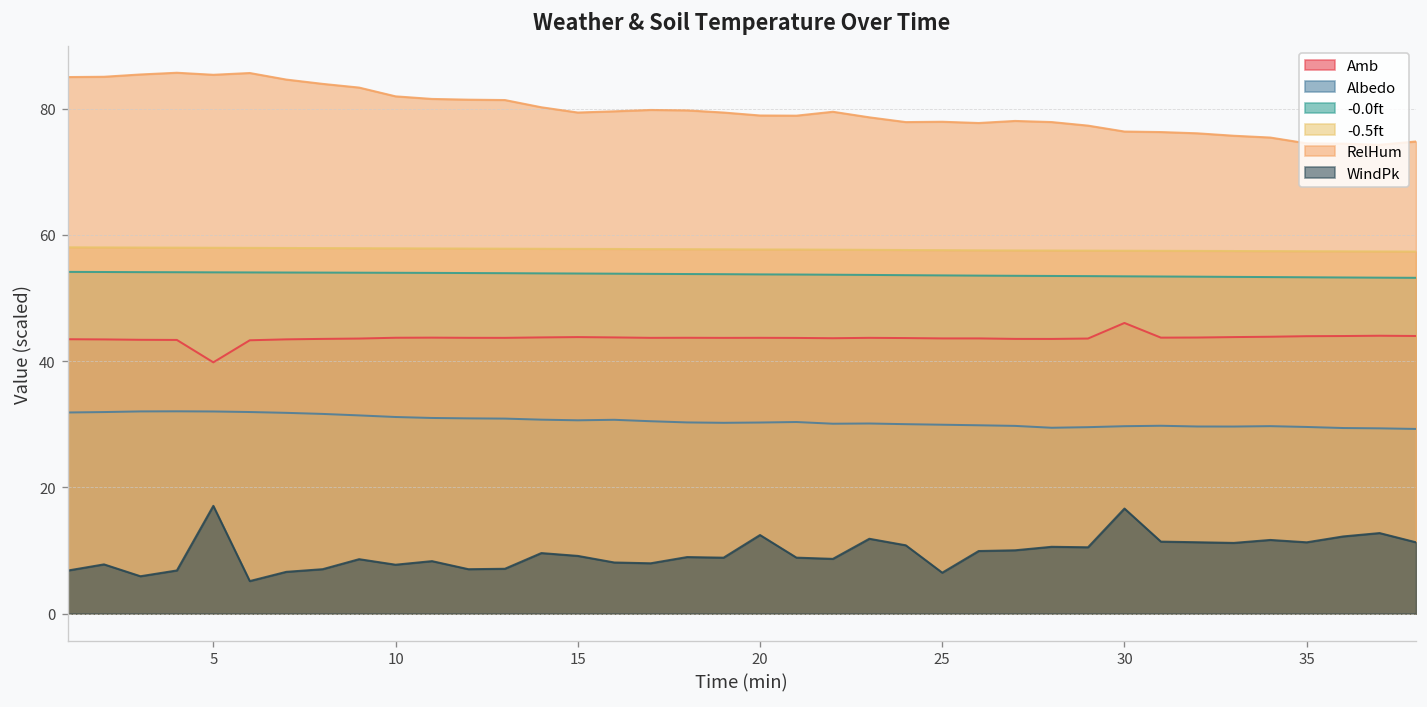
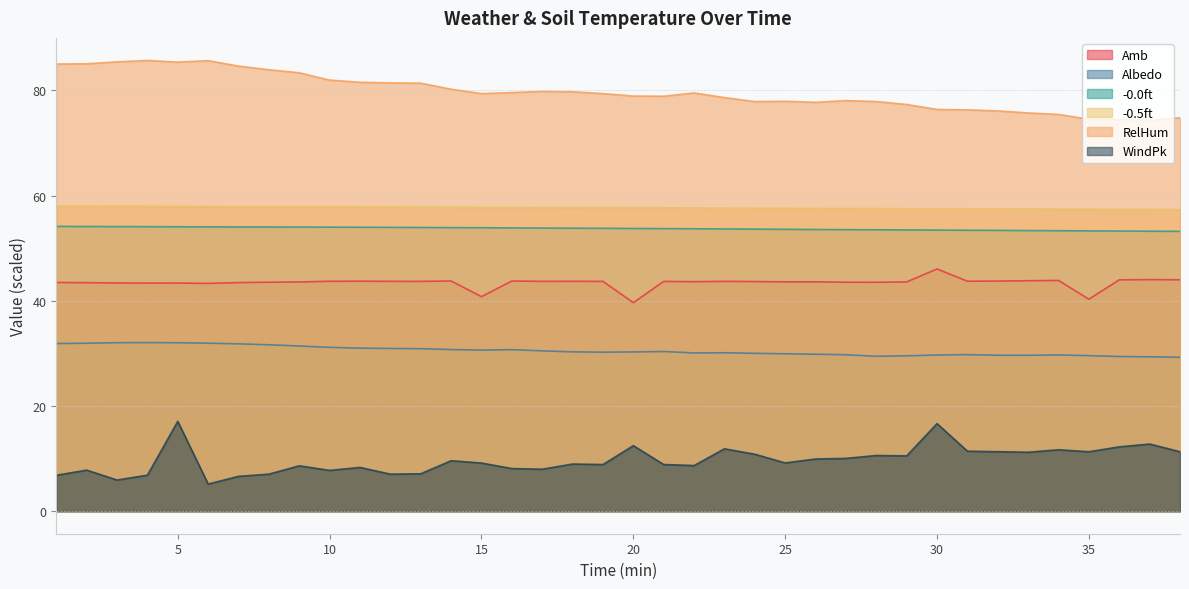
  {
    "Amb": {
-     "5": 40,
+     "5": 43,
      "10": 44,
-     "15": 44,
-     "20": 44,
+     "15": 41,
+     "20": 40,
      "25": 44,
      "30": 46,
-     "35": 44
+     "35": 40
    },
    "WindPk": {
      "5": 17,
      "10": 8,
      "15": 9,
      "20": 12,
-     "25": 6,
+     "25": 9,
      "30": 17,
      "35": 11
    }
  }
